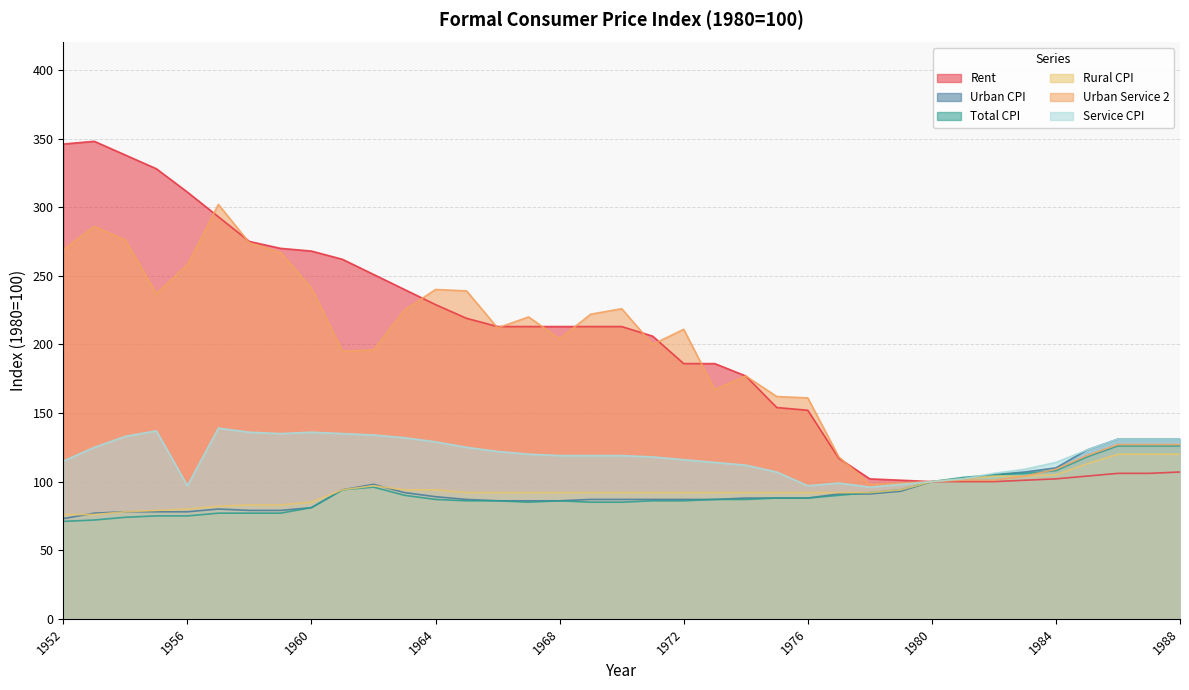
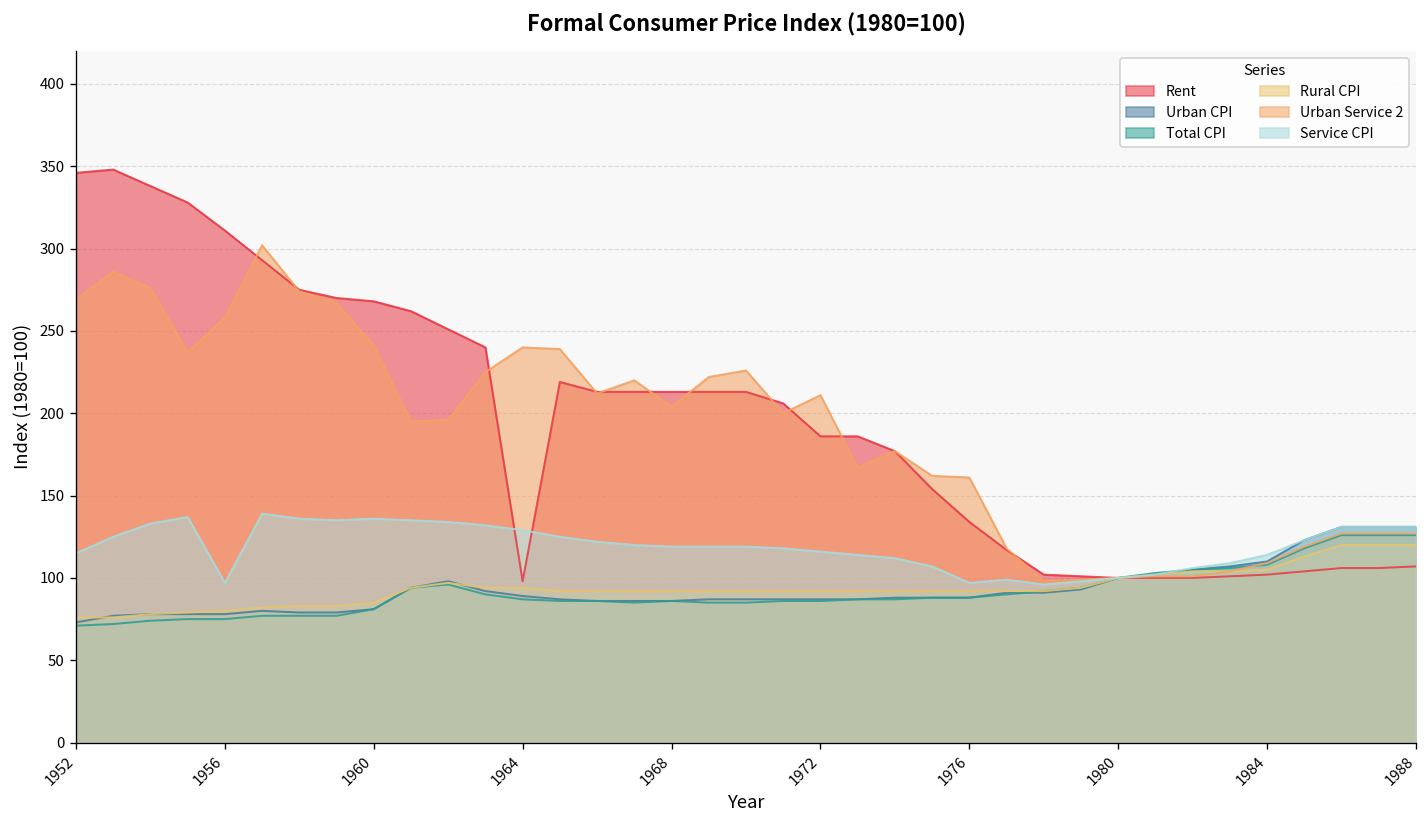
  {
    "Rent": {
      "1952": 346,
      "1956": 311,
      "1960": 268,
-     "1964": 229,
+     "1964": 98,
      "1968": 213,
      "1972": 186,
-     "1976": 152,
+     "1976": 134,
      "1984": 102,
      "1988": 107
    },
    "Service CPI": {
      "1952": 115,
      "1956": 97,
      "1960": 136,
      "1964": 129,
      "1968": 119,
      "1972": 116,
      "1976": 97,
      "1984": 114
    }
  }
